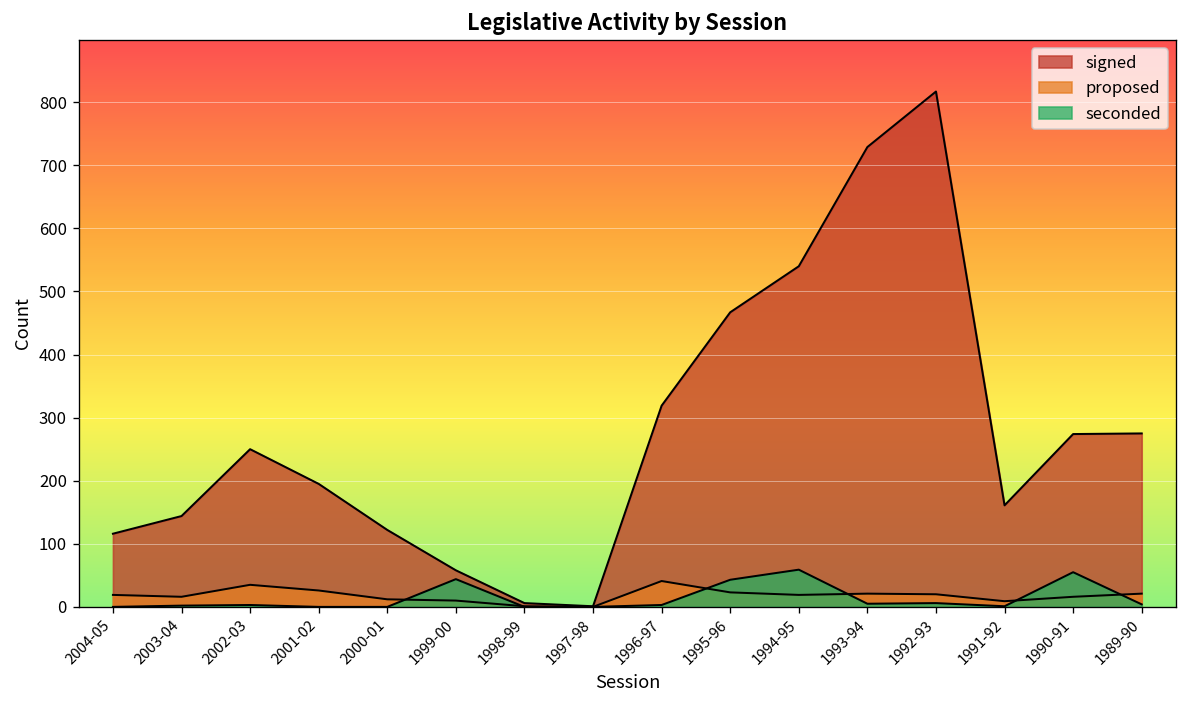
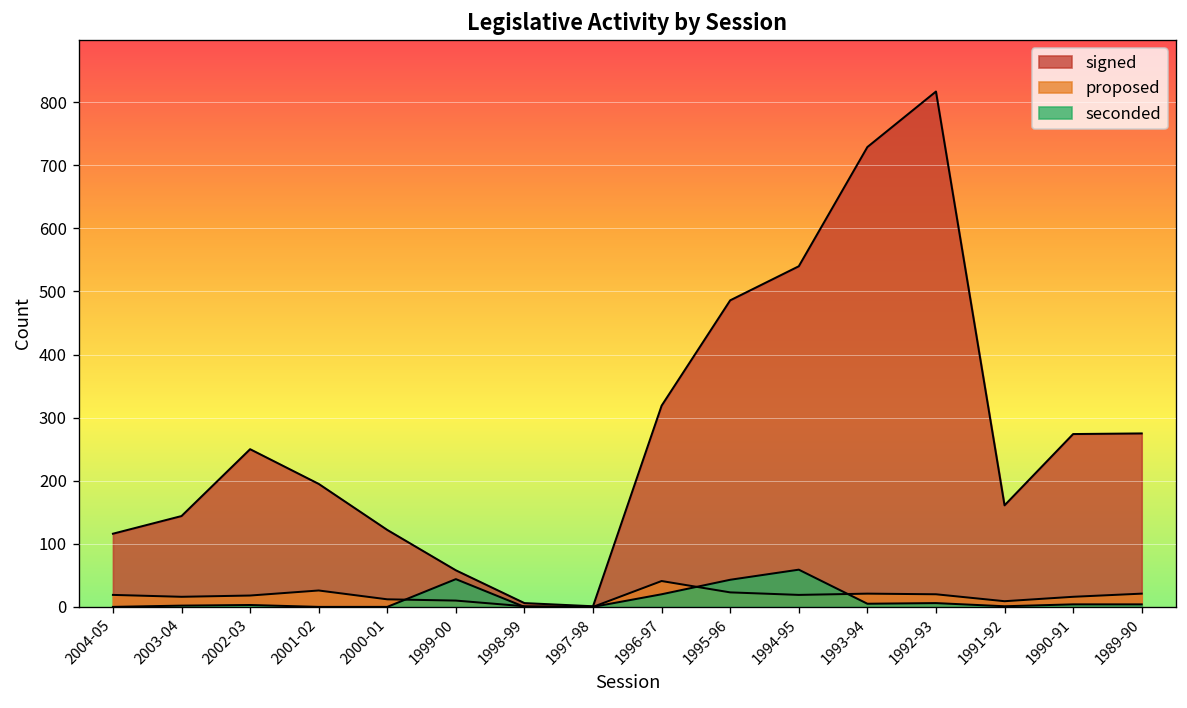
  {
    "signed": {
      "2004-05": 120,
      "2003-04": 140,
      "2002-03": 250,
      "2001-02": 200,
      "2000-01": 120,
      "1999-00": 60,
      "1998-99": 10,
      "1996-97": 320,
-     "1995-96": 470,
+     "1995-96": 490,
      "1994-95": 540,
      "1993-94": 730,
      "1992-93": 820,
      "1991-92": 160,
      "1990-91": 270,
      "1989-90": 280
    },
    "proposed": {
      "2004-05": 20,
      "2003-04": 20,
-     "2002-03": 40,
+     "2002-03": 20,
      "2001-02": 30,
      "2000-01": 10,
      "1999-00": 10,
      "1996-97": 40,
      "1995-96": 20,
      "1994-95": 20,
      "1993-94": 20,
      "1992-93": 20,
      "1991-92": 10,
      "1990-91": 20,
      "1989-90": 20
    },
    "seconded": {
      "2004-05": 0,
      "2003-04": 0,
      "2002-03": 0,
      "2001-02": 0,
      "2000-01": 0,
      "1999-00": 40,
-     "1996-97": 0,
+     "1996-97": 20,
      "1995-96": 40,
      "1994-95": 60,
      "1993-94": 10,
      "1992-93": 10,
      "1991-92": 0,
-     "1990-91": 60,
+     "1990-91": 0,
      "1989-90": 0
    }
  }
